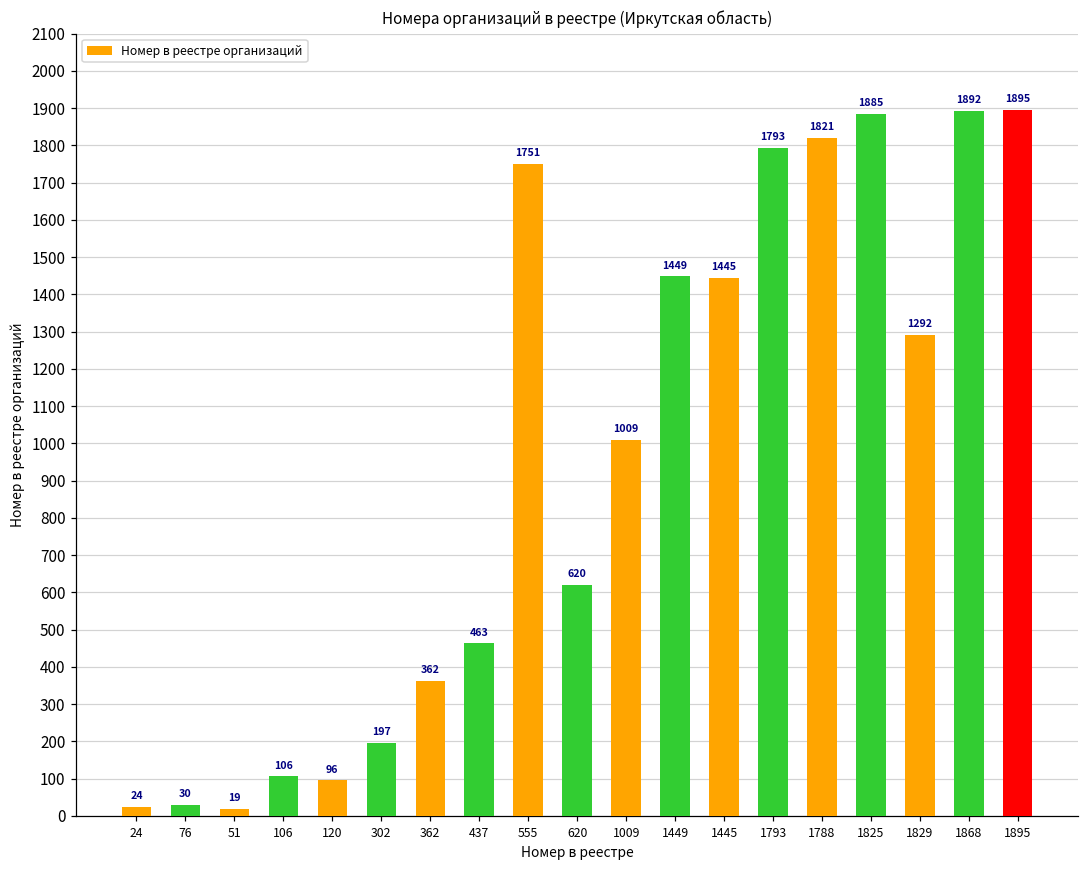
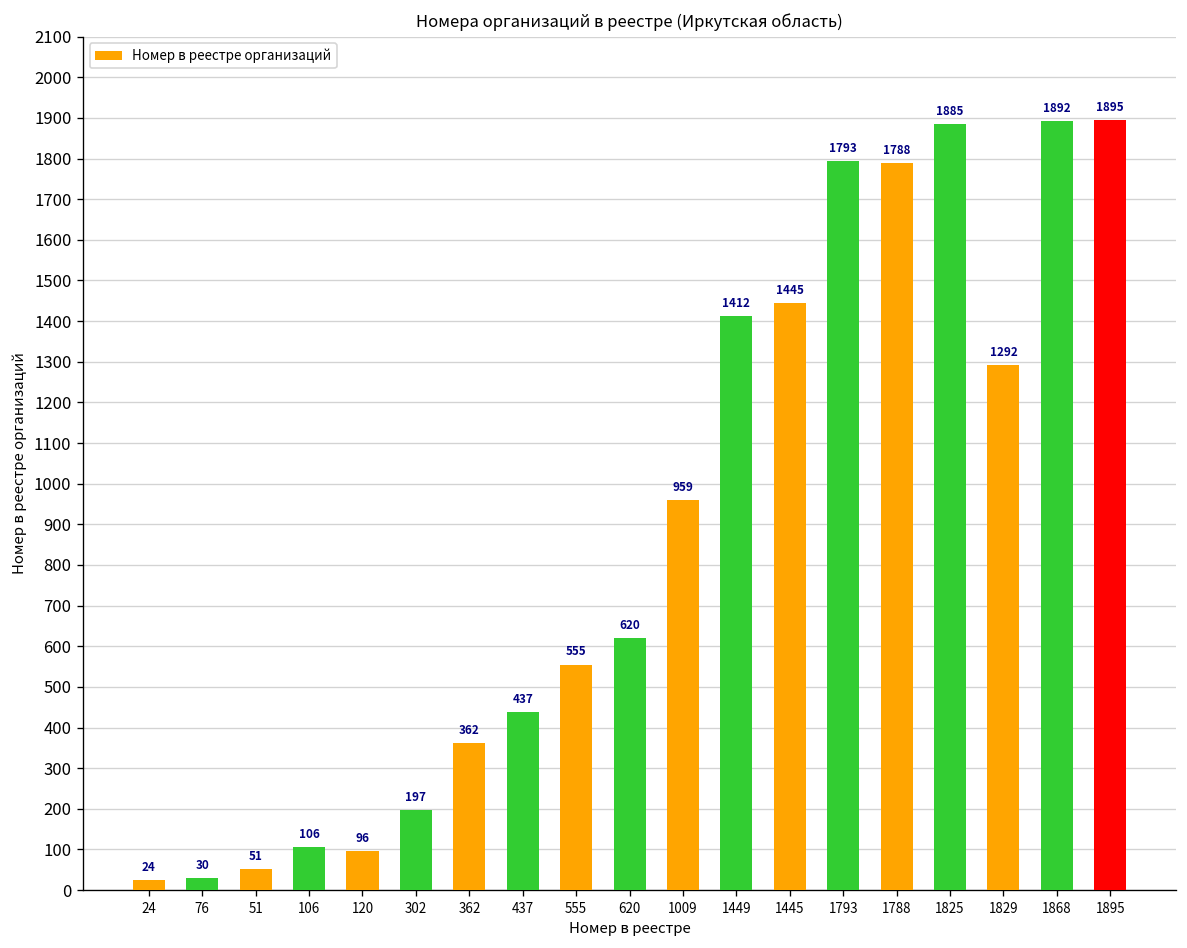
  {
    "24": 24,
    "76": 30,
-   "51": 19,
+   "51": 51,
    "106": 106,
    "120": 96,
    "302": 197,
    "362": 362,
-   "437": 463,
-   "555": 1751,
+   "437": 437,
+   "555": 555,
    "620": 620,
-   "1009": 1009,
-   "1449": 1449,
+   "1009": 959,
+   "1449": 1412,
    "1445": 1445,
    "1793": 1793,
-   "1788": 1821,
+   "1788": 1788,
    "1825": 1885,
    "1829": 1292,
    "1868": 1892,
    "1895": 1895
  }
